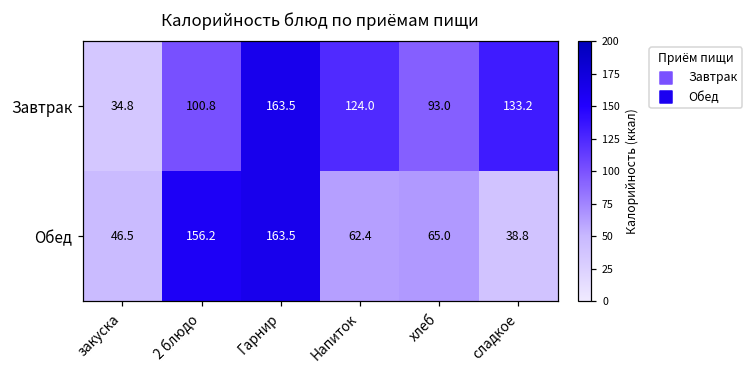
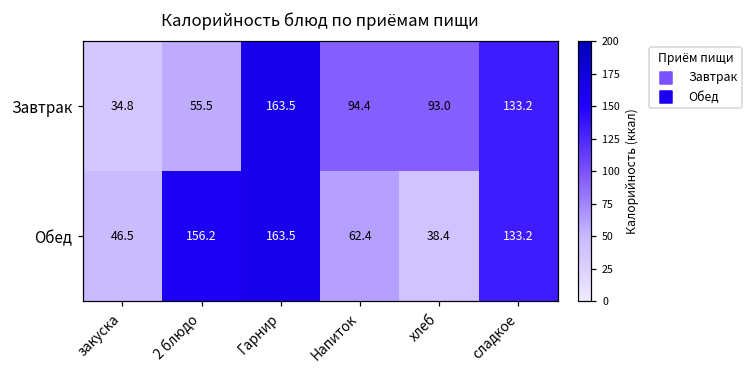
  {
    "Завтрак": {
      "закуска": 34.8,
-     "2 блюдо": 100.8,
+     "2 блюдо": 55.5,
      "Гарнир": 163.5,
-     "Напиток": 124.0,
+     "Напиток": 94.4,
      "хлеб": 93.0,
      "сладкое": 133.2
    },
    "Обед": {
      "закуска": 46.5,
      "2 блюдо": 156.2,
      "Гарнир": 163.5,
      "Напиток": 62.4,
-     "хлеб": 65.0,
-     "сладкое": 38.8
+     "хлеб": 38.4,
+     "сладкое": 133.2
    }
  }
